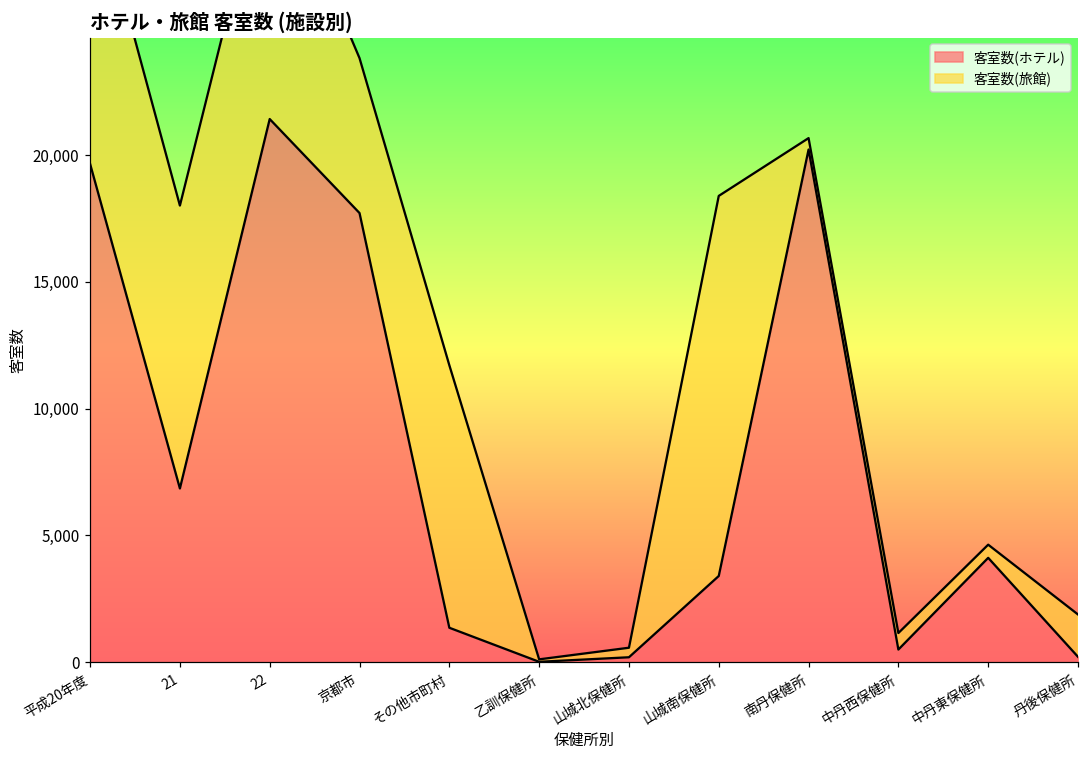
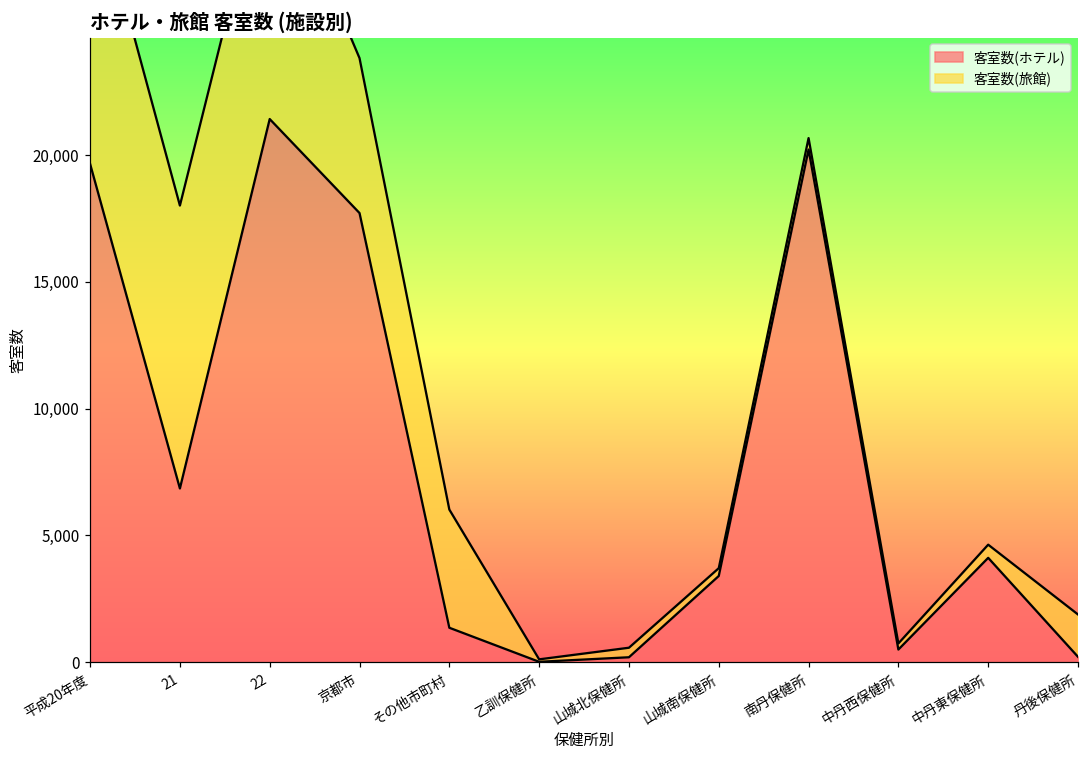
  {
    "客室数(ホテル)": {
      "平成20年度": "19,700",
      "21": "6,900",
      "22": "21,400",
      "京都市": "17,700",
      "その他市町村": "1,400",
      "山城北保健所": "200",
      "山城南保健所": "3,400",
      "南丹保健所": "20,200",
      "中丹西保健所": "500",
      "中丹東保健所": "4,100",
      "丹後保健所": "200"
    },
    "客室数(旅館)": {
      "21": "11,200",
      "京都市": "6,100",
-     "その他市町村": "10,400",
+     "その他市町村": "4,700",
      "山城北保健所": "400",
-     "山城南保健所": "15,000",
+     "山城南保健所": "300",
      "南丹保健所": "500",
-     "中丹西保健所": "700",
+     "中丹西保健所": "200",
      "中丹東保健所": "500",
      "丹後保健所": "1,700"
    }
  }
